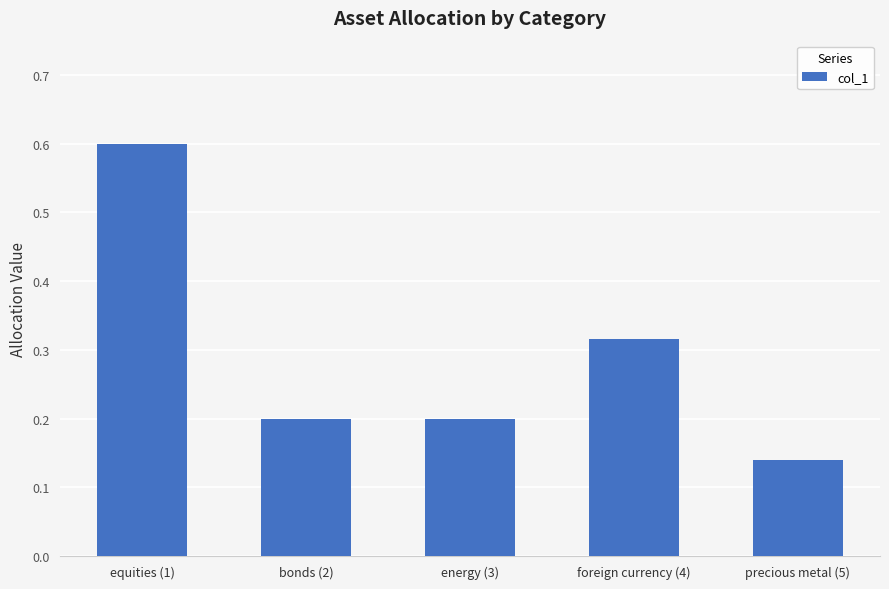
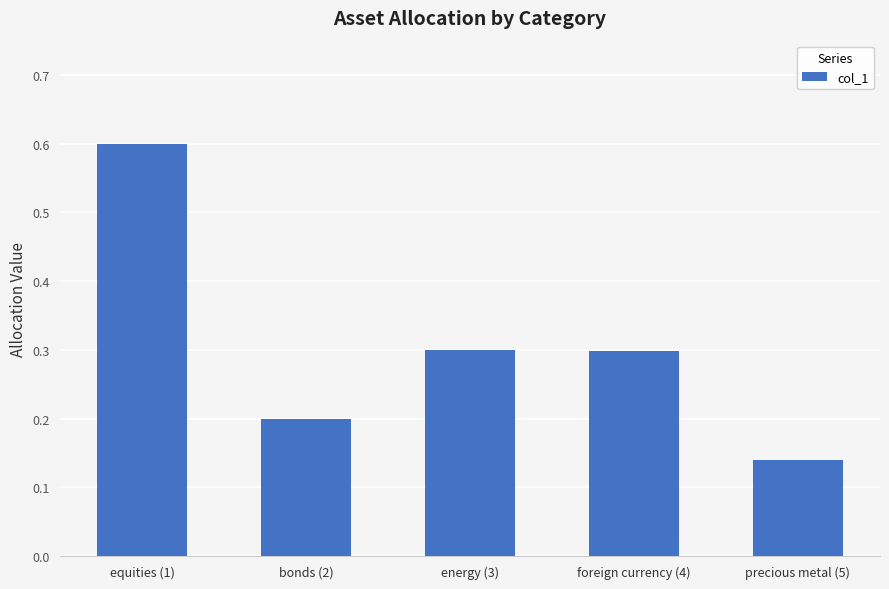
  {
    "equities (1)": 0.60,
    "bonds (2)": 0.20,
-   "energy (3)": 0.2,
-   "foreign currency (4)": 0.32,
+   "energy (3)": 0.3,
+   "foreign currency (4)": 0.30,
    "precious metal (5)": 0.14
  }
